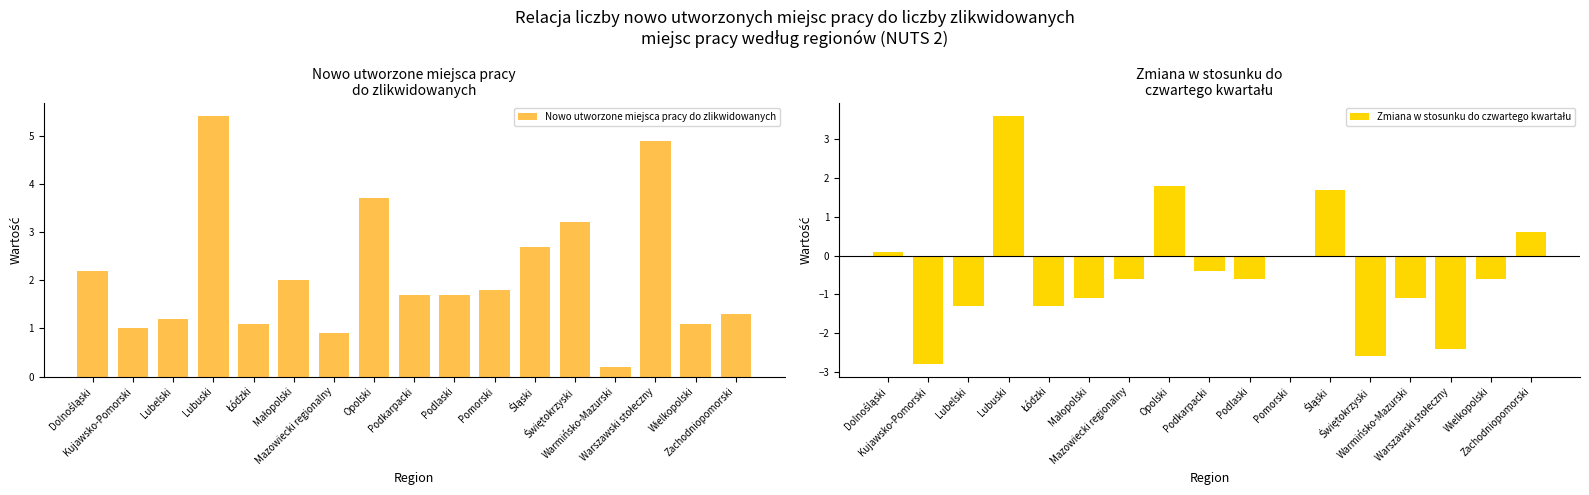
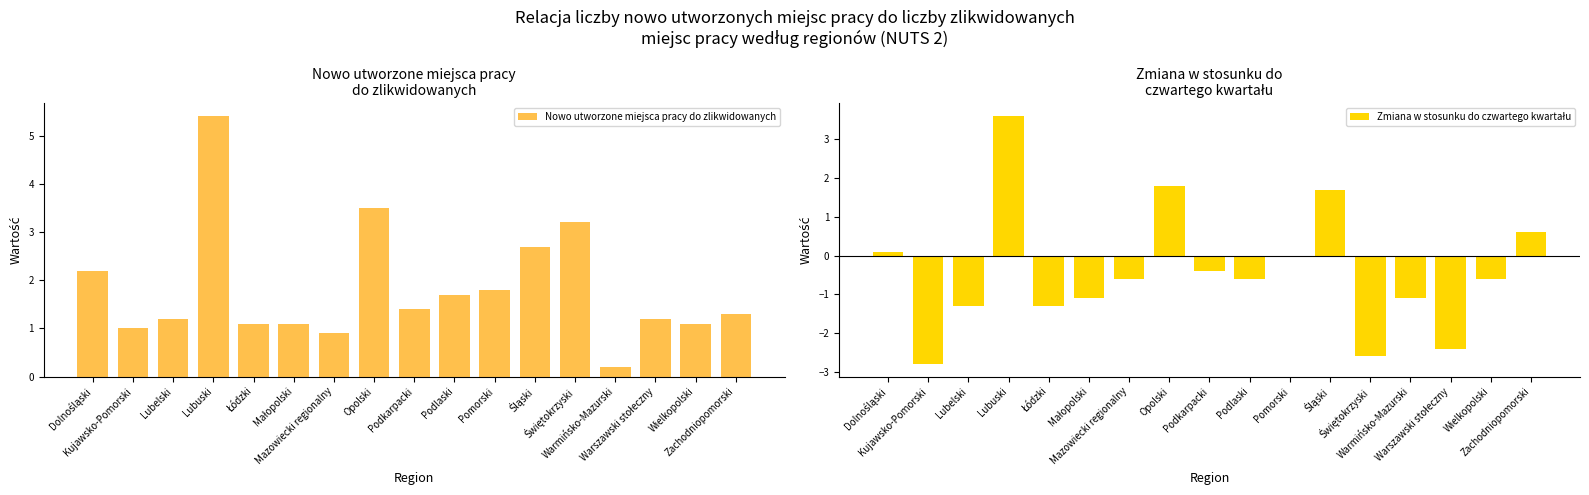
  {
    "Nowo utworzone miejsca pracy do zlikwidowanych": {
      "Dolnośląski": 2.2,
      "Kujawsko-Pomorski": 1.0,
      "Lubelski": 1.2,
      "Lubuski": 5.4,
      "Łódzki": 1.1,
-     "Małopolski": 2.0,
+     "Małopolski": 1.1,
      "Mazowiecki regionalny": 0.9,
-     "Opolski": 3.7,
-     "Podkarpacki": 1.7,
+     "Opolski": 3.5,
+     "Podkarpacki": 1.4,
      "Podlaski": 1.7,
      "Pomorski": 1.8,
      "Śląski": 2.7,
      "Świętokrzyski": 3.2,
      "Warmińsko-Mazurski": 0.2,
-     "Warszawski stołeczny": 4.9,
+     "Warszawski stołeczny": 1.2,
      "Wielkopolski": 1.1,
      "Zachodniopomorski": 1.3
    },
    "Zmiana w stosunku do czwartego kwartału": {
      "Dolnośląski": 0.1,
      "Kujawsko-Pomorski": -2.8,
      "Lubelski": -1.3,
      "Lubuski": 3.6,
      "Łódzki": -1.3,
      "Małopolski": -1.1,
      "Mazowiecki regionalny": -0.6,
      "Opolski": 1.8,
      "Podkarpacki": -0.4,
      "Podlaski": -0.6,
      "Pomorski": 0.0,
      "Śląski": 1.7,
      "Świętokrzyski": -2.6,
      "Warmińsko-Mazurski": -1.1,
      "Warszawski stołeczny": -2.4,
      "Wielkopolski": -0.6,
      "Zachodniopomorski": 0.6
    }
  }
